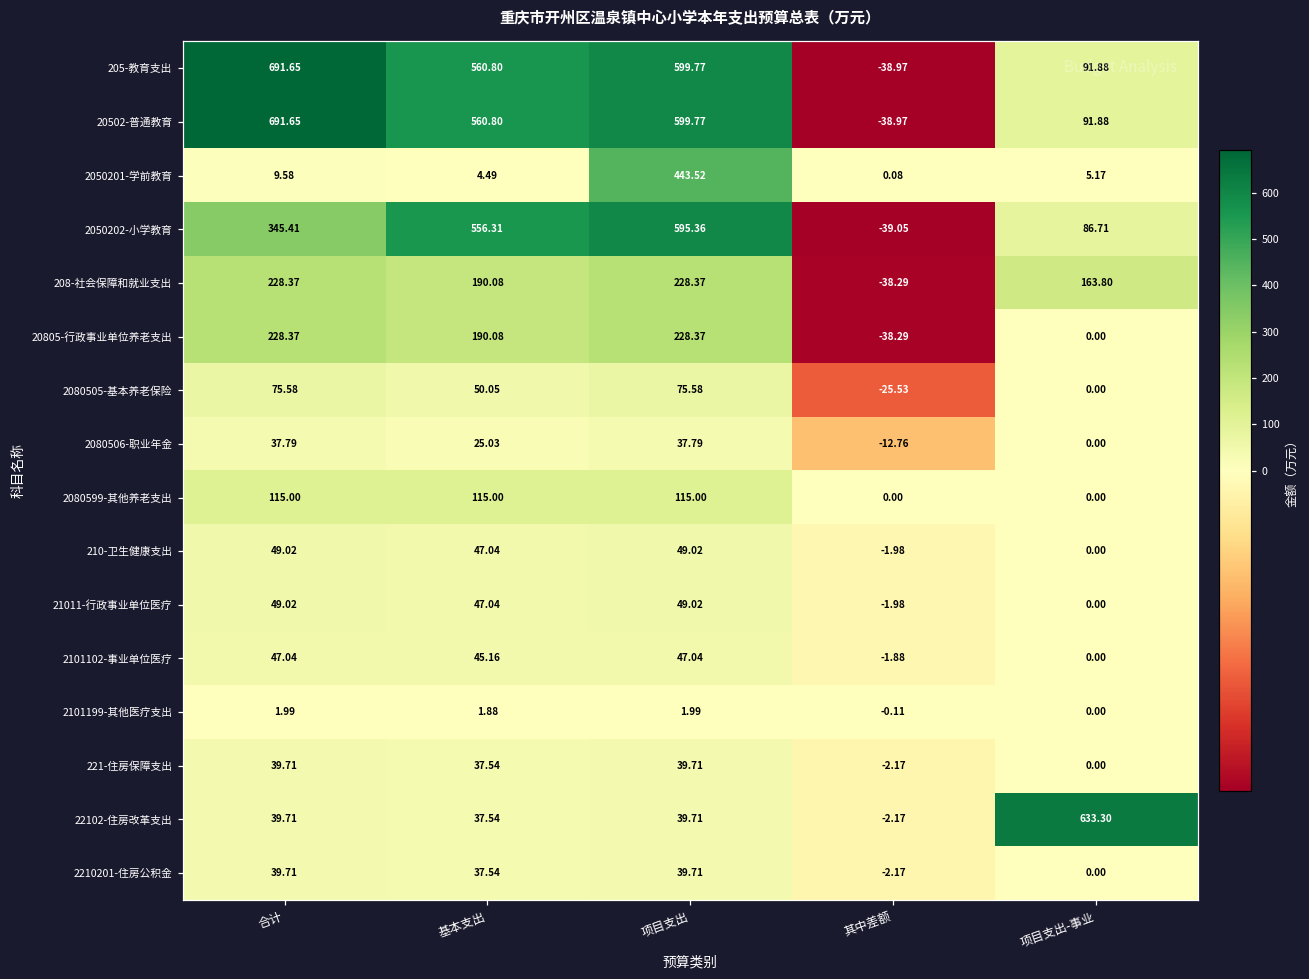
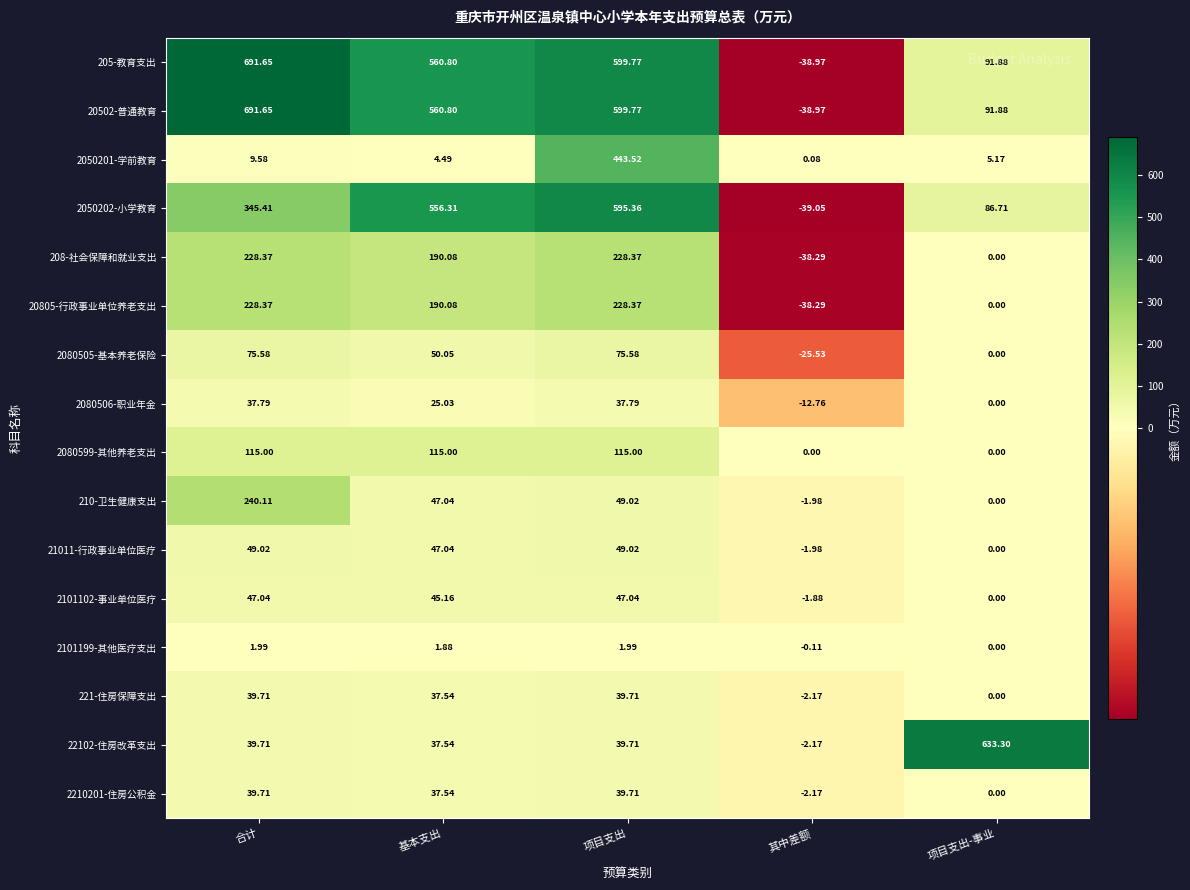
  {
    "205-教育支出": {
      "合计": 691.65,
      "基本支出": 560.80,
      "项目支出": 599.77,
      "其中差额": -38.97
    },
    "20502-普通教育": {
      "合计": 691.65,
      "基本支出": 560.80,
      "项目支出": 599.77,
      "其中差额": -38.97,
      "项目支出-事业": 91.88
    },
    "2050201-学前教育": {
      "合计": 9.58,
      "基本支出": 4.49,
      "项目支出": 443.52,
      "其中差额": 0.08,
      "项目支出-事业": 5.17
    },
    "2050202-小学教育": {
      "合计": 345.41,
      "基本支出": 556.31,
      "项目支出": 595.36,
      "其中差额": -39.05,
      "项目支出-事业": 86.71
    },
    "208-社会保障和就业支出": {
      "合计": 228.37,
      "基本支出": 190.08,
      "项目支出": 228.37,
      "其中差额": -38.29,
-     "项目支出-事业": 163.80
+     "项目支出-事业": 0.00
    },
    "20805-行政事业单位养老支出": {
      "合计": 228.37,
      "基本支出": 190.08,
      "项目支出": 228.37,
      "其中差额": -38.29,
      "项目支出-事业": 0.00
    },
    "2080505-基本养老保险": {
      "合计": 75.58,
      "基本支出": 50.05,
      "项目支出": 75.58,
      "其中差额": -25.53,
      "项目支出-事业": 0.00
    },
    "2080506-职业年金": {
      "合计": 37.79,
      "基本支出": 25.03,
      "项目支出": 37.79,
      "其中差额": -12.76,
      "项目支出-事业": 0.00
    },
    "2080599-其他养老支出": {
      "合计": 115.00,
      "基本支出": 115.00,
      "项目支出": 115.00,
      "其中差额": 0.00,
      "项目支出-事业": 0.00
    },
    "210-卫生健康支出": {
-     "合计": 49.02,
+     "合计": 240.11,
      "基本支出": 47.04,
      "项目支出": 49.02,
      "其中差额": -1.98,
      "项目支出-事业": 0.00
    },
    "21011-行政事业单位医疗": {
      "合计": 49.02,
      "基本支出": 47.04,
      "项目支出": 49.02,
      "其中差额": -1.98,
      "项目支出-事业": 0.00
    },
    "2101102-事业单位医疗": {
      "合计": 47.04,
      "基本支出": 45.16,
      "项目支出": 47.04,
      "其中差额": -1.88,
      "项目支出-事业": 0.00
    },
    "2101199-其他医疗支出": {
      "合计": 1.99,
      "基本支出": 1.88,
      "项目支出": 1.99,
      "其中差额": -0.11,
      "项目支出-事业": 0.00
    },
    "221-住房保障支出": {
      "合计": 39.71,
      "基本支出": 37.54,
      "项目支出": 39.71,
      "其中差额": -2.17,
      "项目支出-事业": 0.00
    },
    "22102-住房改革支出": {
      "合计": 39.71,
      "基本支出": 37.54,
      "项目支出": 39.71,
      "其中差额": -2.17,
      "项目支出-事业": 633.30
    },
    "2210201-住房公积金": {
      "合计": 39.71,
      "基本支出": 37.54,
      "项目支出": 39.71,
      "其中差额": -2.17,
      "项目支出-事业": 0.00
    }
  }
